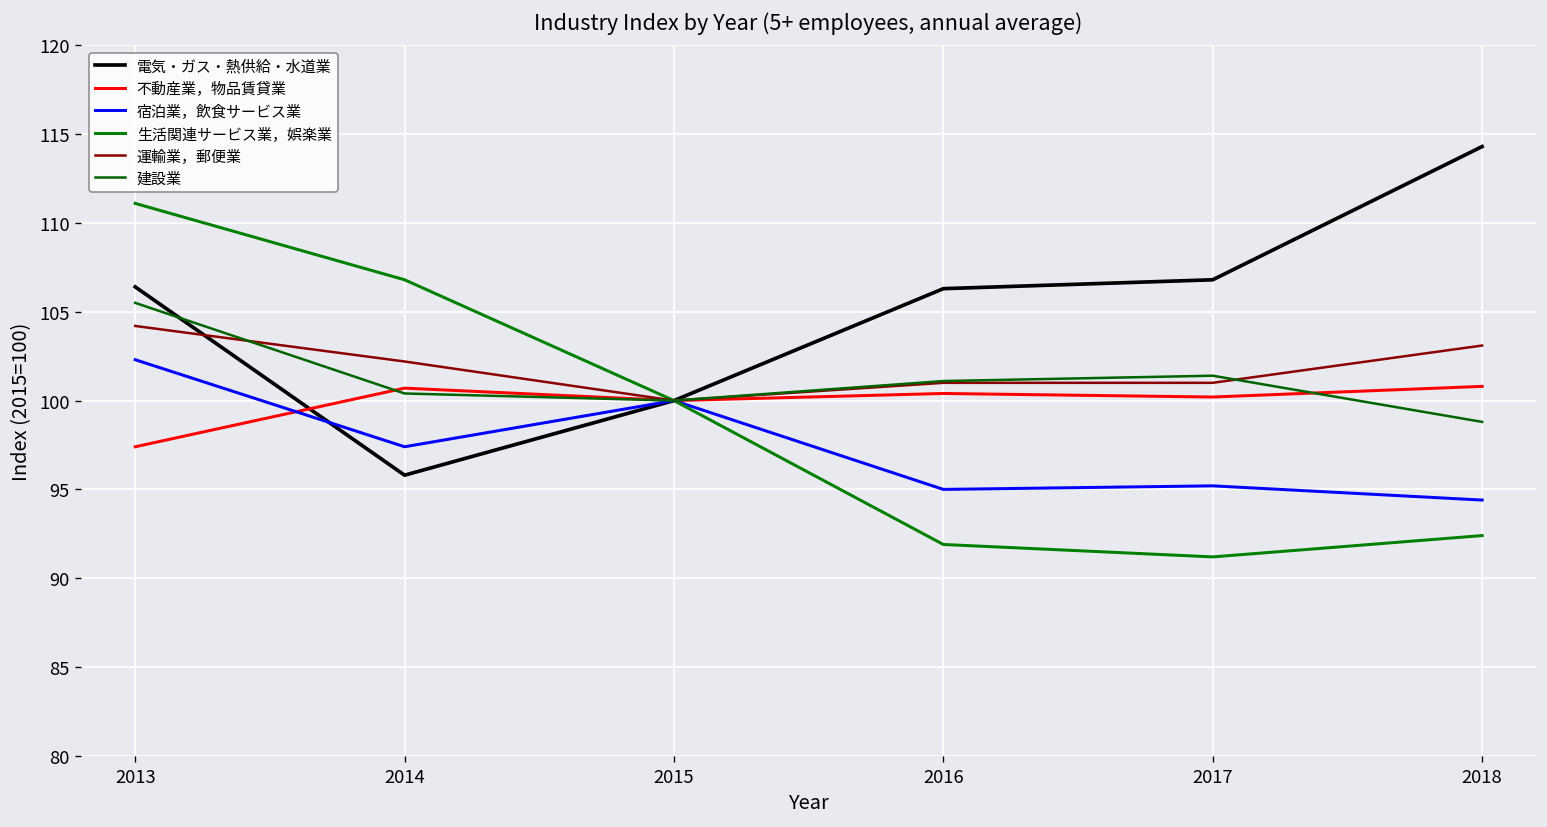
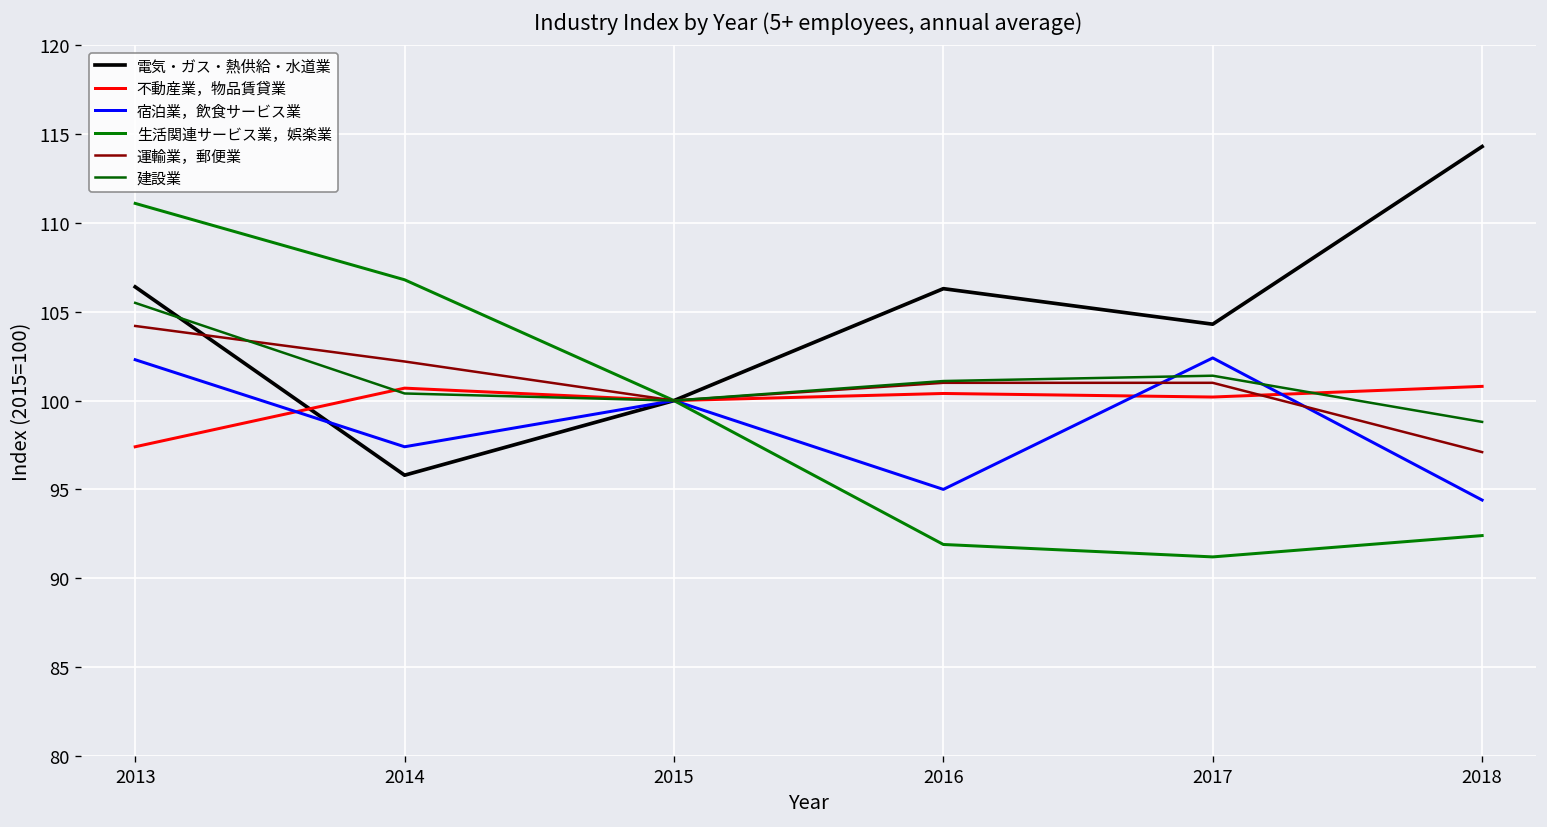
  {
    "電気・ガス・熱供給・水道業": {
      "2013": 106.4,
      "2014": 95.8,
      "2016": 106.3,
-     "2017": 106.8,
+     "2017": 104.3,
      "2018": 114.3
    },
    "不動産業，物品賃貸業": {
      "2013": 97.4,
      "2014": 100.7,
      "2016": 100.4,
      "2017": 100.2,
      "2018": 100.8
    },
    "宿泊業，飲食サービス業": {
      "2013": 102.3,
      "2014": 97.4,
      "2016": 95.0,
-     "2017": 95.2,
+     "2017": 102.4,
      "2018": 94.4
    },
    "運輸業，郵便業": {
      "2013": 104.2,
      "2014": 102.2,
      "2017": 101.0,
-     "2018": 103.1
+     "2018": 97.1
    }
  }
